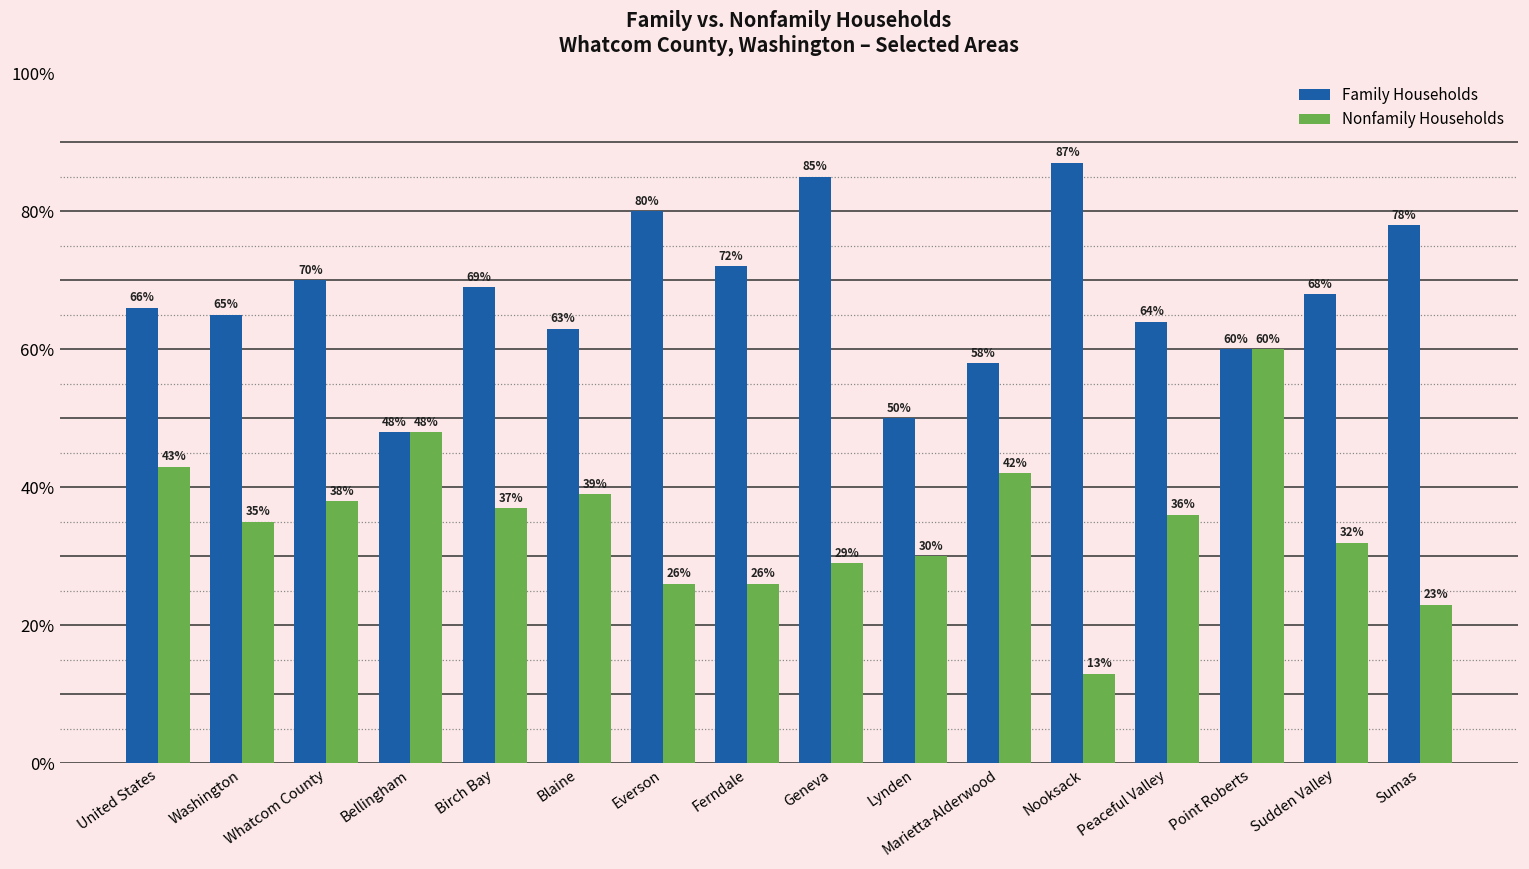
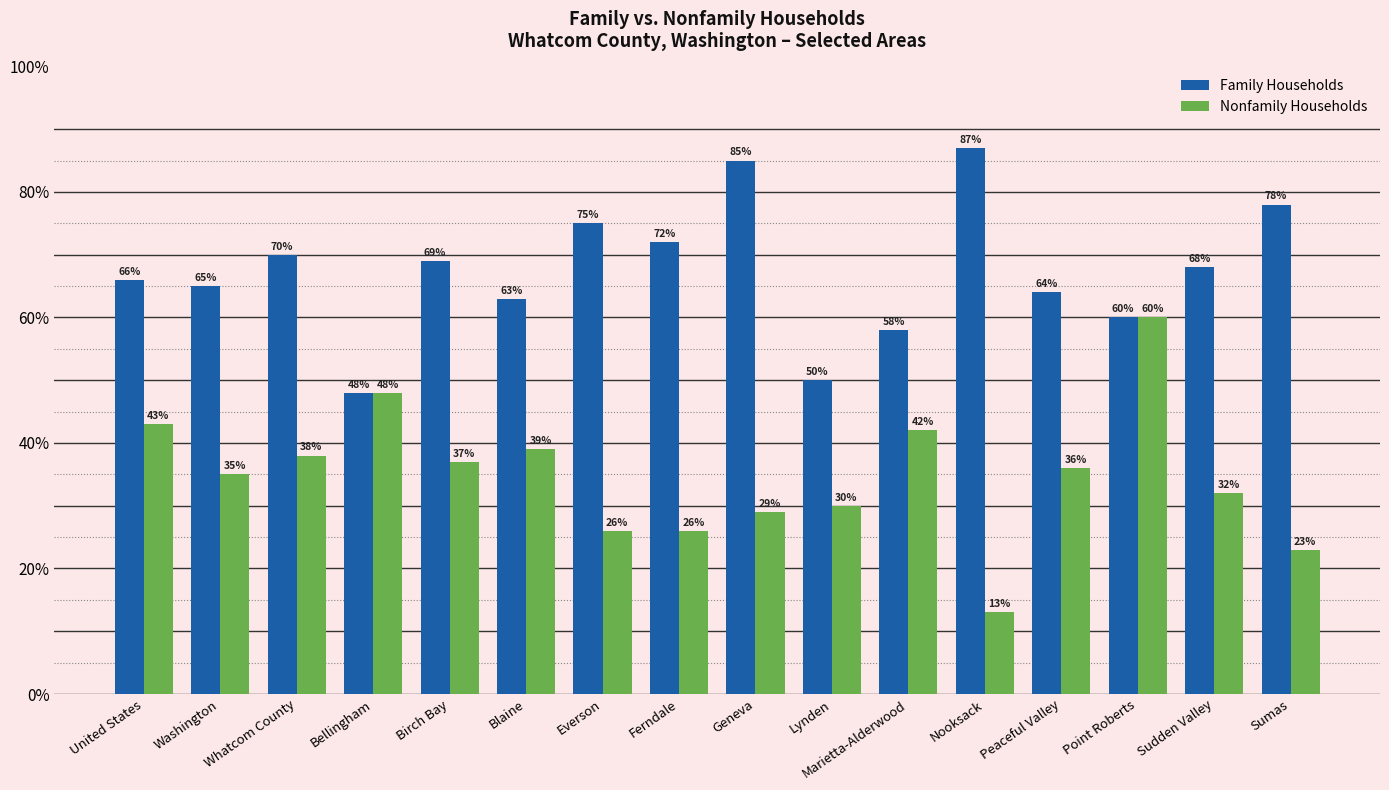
  {
    "Family Households": {
      "United States": "66%",
      "Washington": "65%",
      "Whatcom County": "70%",
      "Bellingham": "48%",
      "Birch Bay": "69%",
      "Blaine": "63%",
-     "Everson": "80%",
+     "Everson": "75%",
      "Ferndale": "72%",
      "Geneva": "85%",
      "Lynden": "50%",
      "Marietta-Alderwood": "58%",
      "Nooksack": "87%",
      "Peaceful Valley": "64%",
      "Point Roberts": "60%",
      "Sudden Valley": "68%",
      "Sumas": "78%"
    },
    "Nonfamily Households": {
      "United States": "43%",
      "Washington": "35%",
      "Whatcom County": "38%",
      "Bellingham": "48%",
      "Birch Bay": "37%",
      "Blaine": "39%",
      "Everson": "26%",
      "Ferndale": "26%",
      "Geneva": "29%",
      "Lynden": "30%",
      "Marietta-Alderwood": "42%",
      "Nooksack": "13%",
      "Peaceful Valley": "36%",
      "Point Roberts": "60%",
      "Sudden Valley": "32%",
      "Sumas": "23%"
    }
  }
